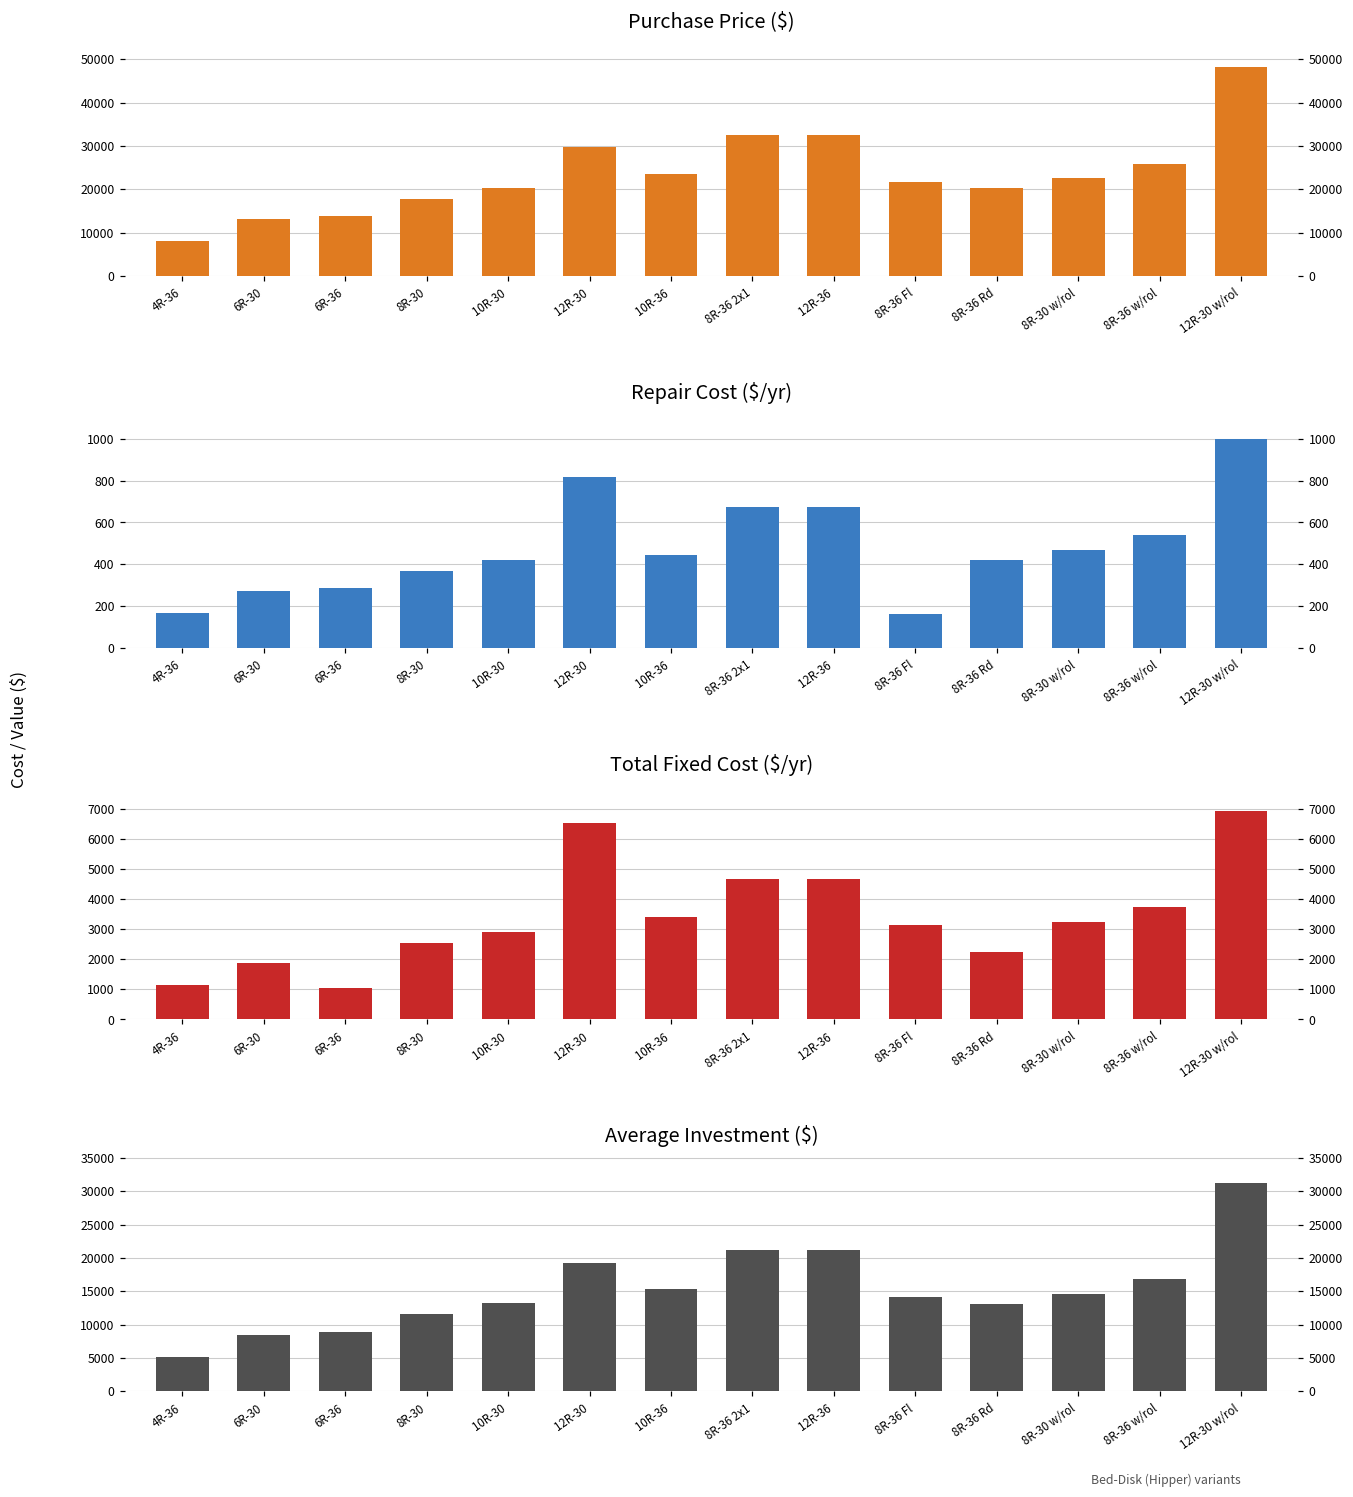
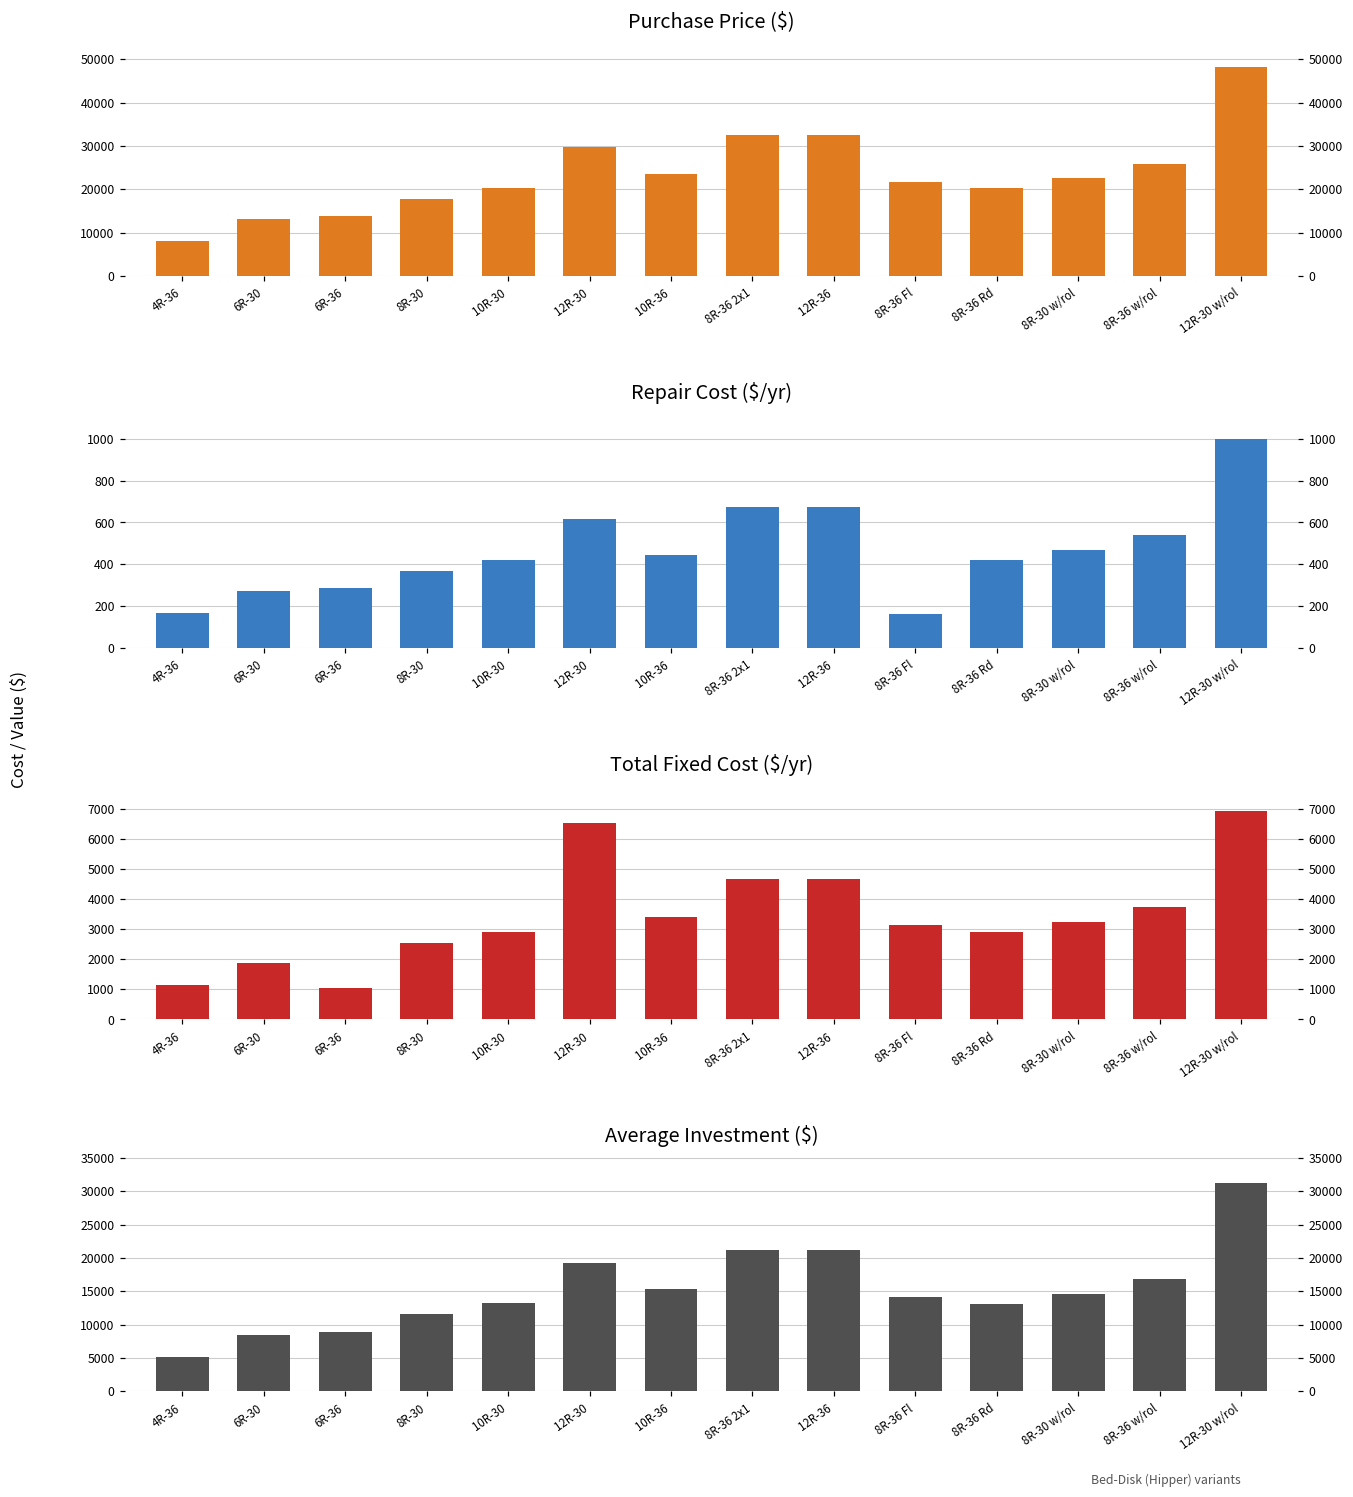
  {
    "Purchase Price ($)": {
      "4R-36": 8000,
      "6R-30": 13000,
      "6R-36": 14000,
      "8R-30": 18000,
      "10R-30": 20000,
      "12R-30": 30000,
      "10R-36": 24000,
      "8R-36 2x1": 33000,
      "12R-36": 33000,
      "8R-36 Fl": 22000,
      "8R-36 Rd": 20000,
      "8R-30 w/rol": 23000,
      "8R-36 w/rol": 26000,
      "12R-30 w/rol": 48000
    },
    "Repair Cost ($/yr)": {
      "4R-36": 170,
      "6R-30": 270,
      "6R-36": 290,
      "8R-30": 370,
      "10R-30": 420,
-     "12R-30": 820,
+     "12R-30": 620,
      "10R-36": 440,
      "8R-36 2x1": 680,
      "12R-36": 680,
      "8R-36 Fl": 160,
      "8R-36 Rd": 420,
      "8R-30 w/rol": 470,
      "8R-36 w/rol": 540,
      "12R-30 w/rol": 1000
    },
    "Total Fixed Cost ($/yr)": {
      "4R-36": 1100,
      "6R-30": 1900,
      "6R-36": 1100,
      "8R-30": 2600,
      "10R-30": 2900,
      "12R-30": 6500,
      "10R-36": 3400,
      "8R-36 2x1": 4700,
      "12R-36": 4700,
      "8R-36 Fl": 3100,
-     "8R-36 Rd": 2200,
+     "8R-36 Rd": 2900,
      "8R-30 w/rol": 3200,
      "8R-36 w/rol": 3700,
      "12R-30 w/rol": 6900
    },
    "Average Investment ($)": {
      "4R-36": 5000,
      "6R-30": 8000,
      "6R-36": 9000,
      "8R-30": 12000,
      "10R-30": 13000,
      "12R-30": 19000,
      "10R-36": 15000,
      "8R-36 2x1": 21000,
      "12R-36": 21000,
      "8R-36 Fl": 14000,
      "8R-36 Rd": 13000,
      "8R-30 w/rol": 15000,
      "8R-36 w/rol": 17000,
      "12R-30 w/rol": 31000
    }
  }
